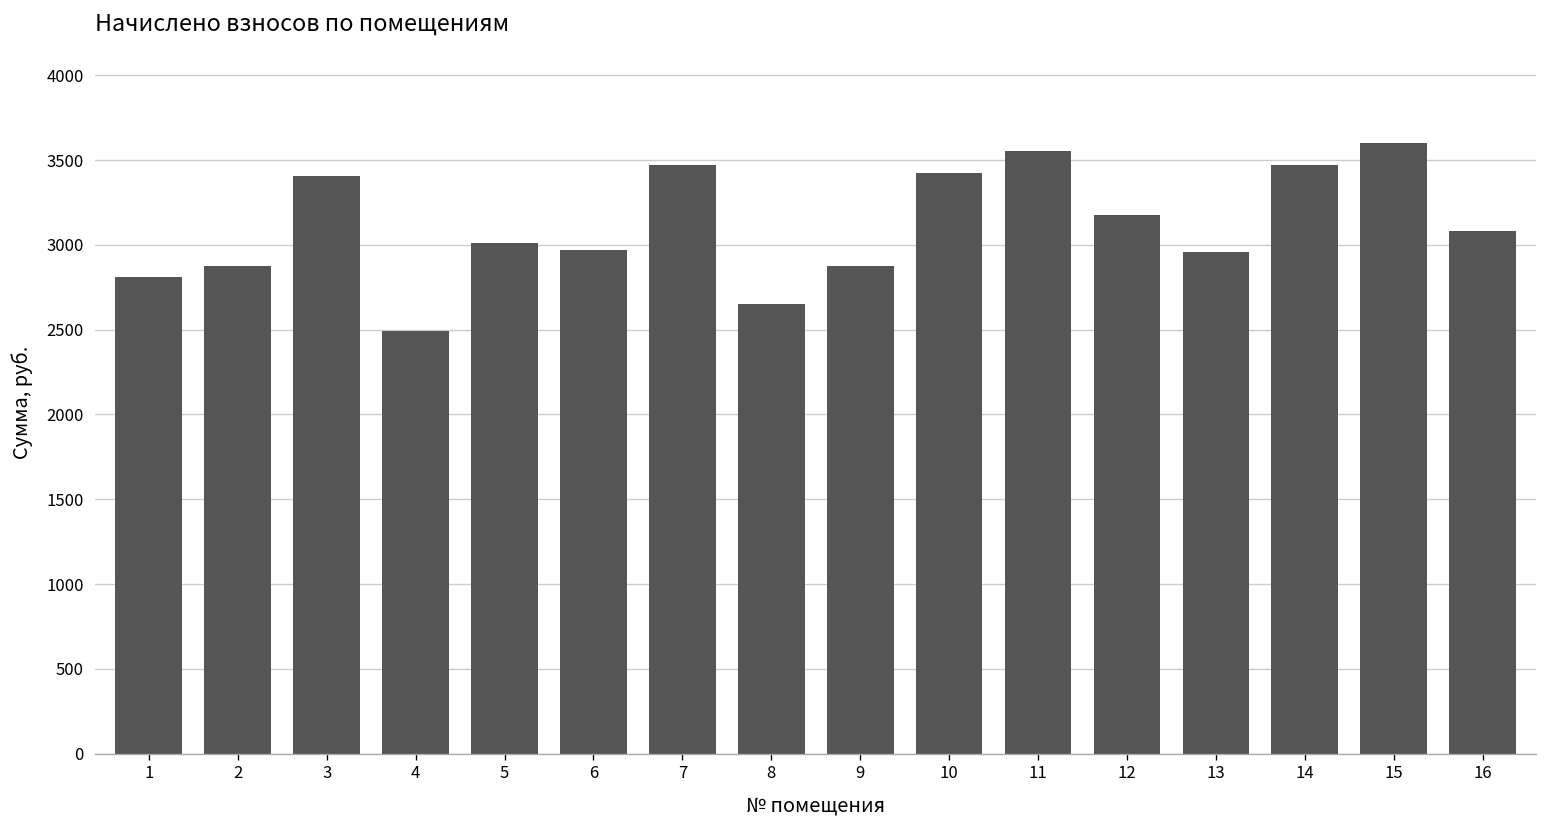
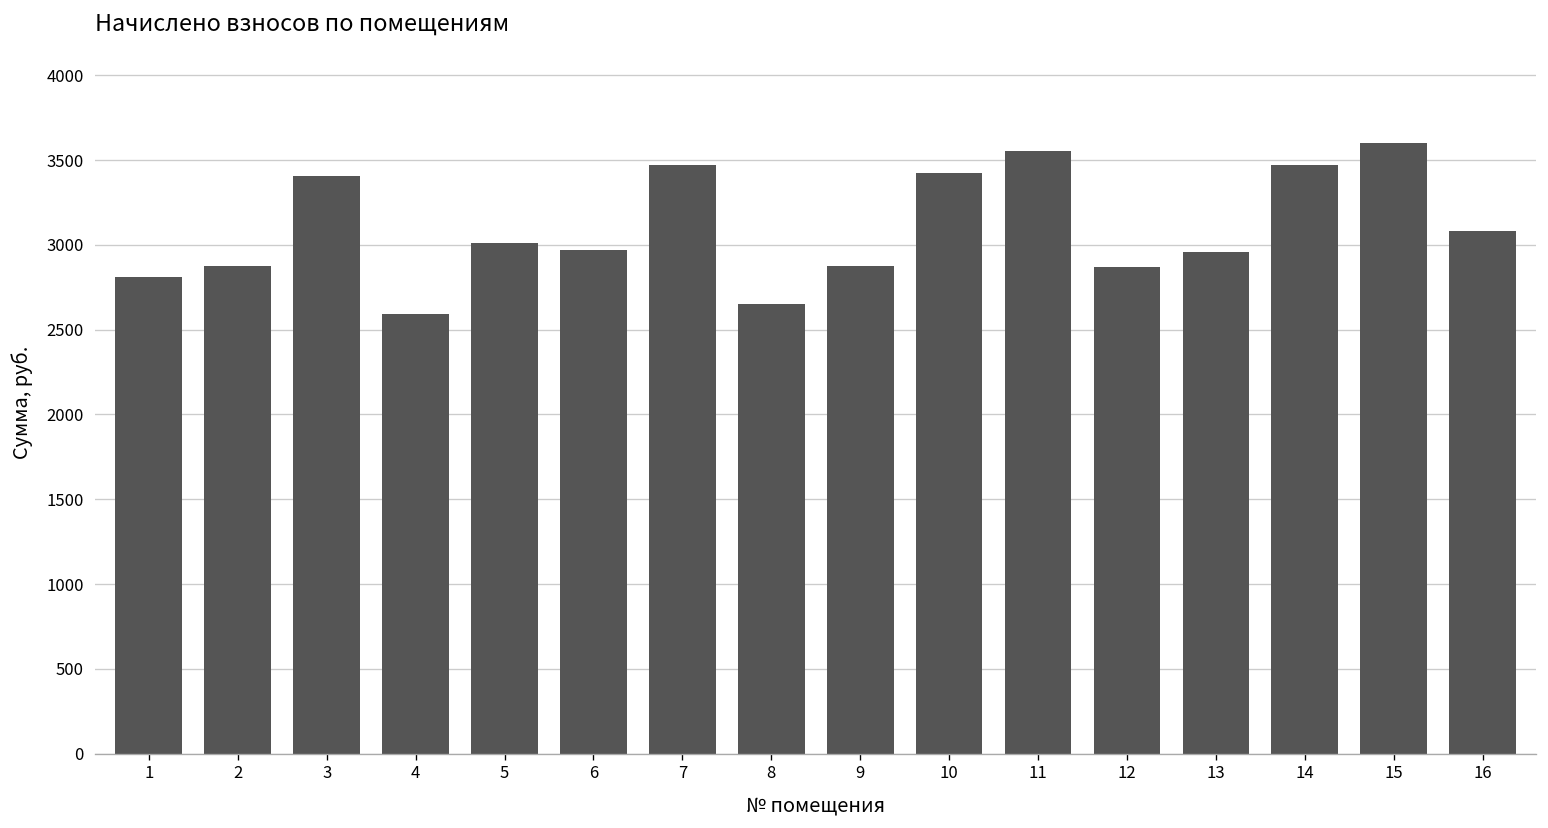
  {
    "1": 2810,
    "2": 2880,
    "3": 3410,
-   "4": 2490,
+   "4": 2590,
    "5": 3010,
    "6": 2970,
    "7": 3470,
    "8": 2650,
    "9": 2880,
    "10": 3420,
    "11": 3560,
-   "12": 3180,
+   "12": 2870,
    "13": 2960,
    "14": 3470,
    "15": 3600,
    "16": 3080
  }
